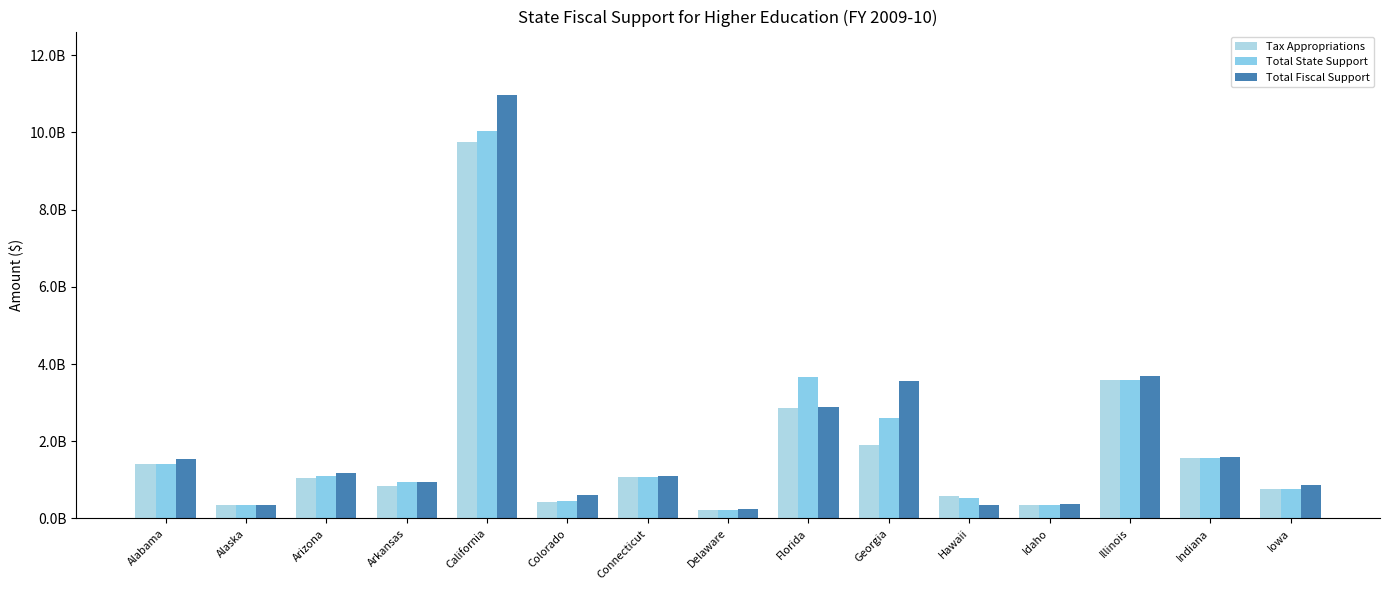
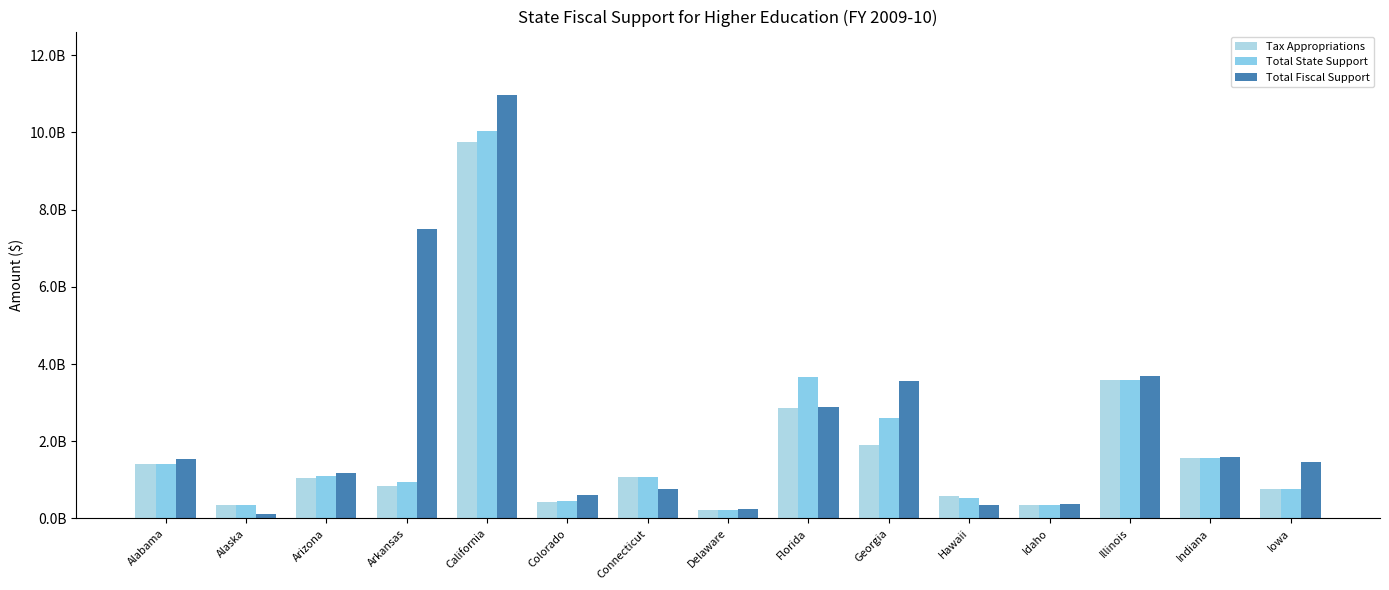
  {
    "Total Fiscal Support": {
      "Alabama": 1500000000,
-     "Alaska": 300000000,
+     "Alaska": 100000000,
      "Arizona": 1200000000,
-     "Arkansas": 1000000000,
+     "Arkansas": 7500000000,
      "California": 11000000000,
      "Colorado": 600000000,
-     "Connecticut": 1100000000,
+     "Connecticut": 800000000,
      "Delaware": 200000000,
      "Florida": 2900000000,
      "Georgia": 3600000000,
      "Hawaii": 300000000,
      "Idaho": 400000000,
      "Illinois": 3700000000,
      "Indiana": 1600000000,
-     "Iowa": 900000000
+     "Iowa": 1500000000
    }
  }
